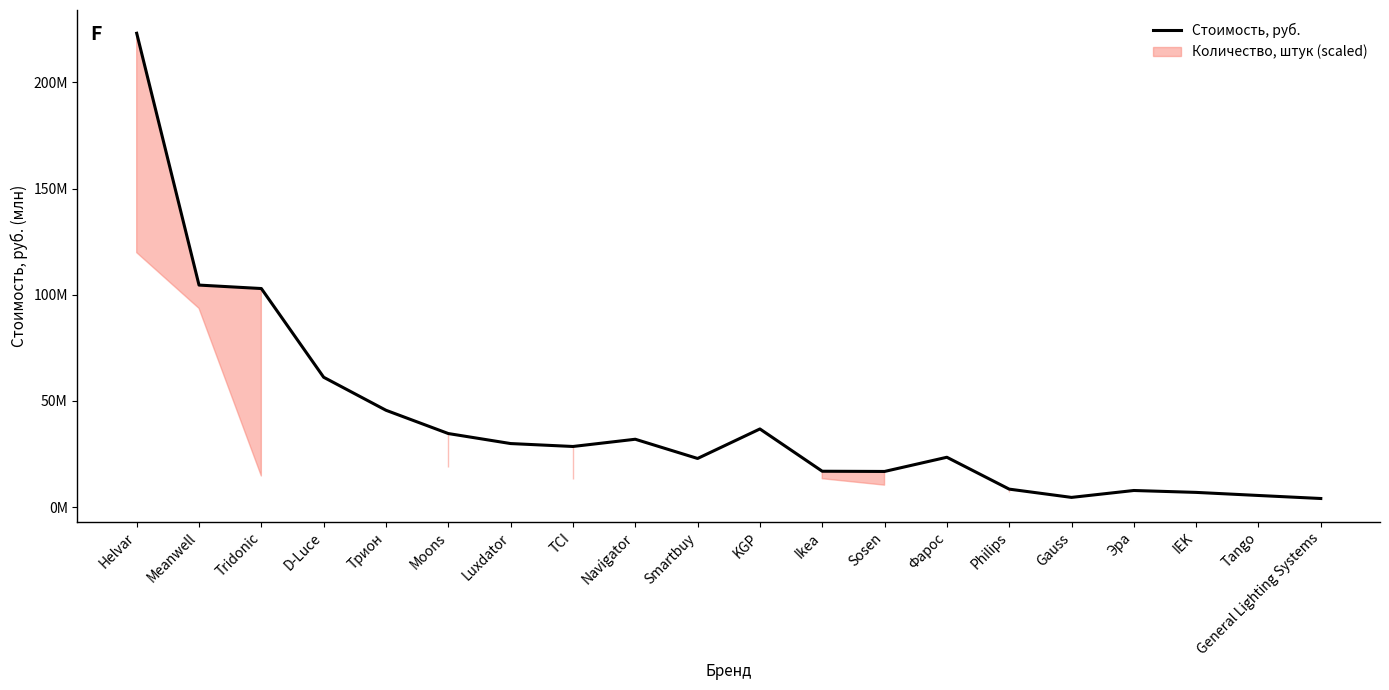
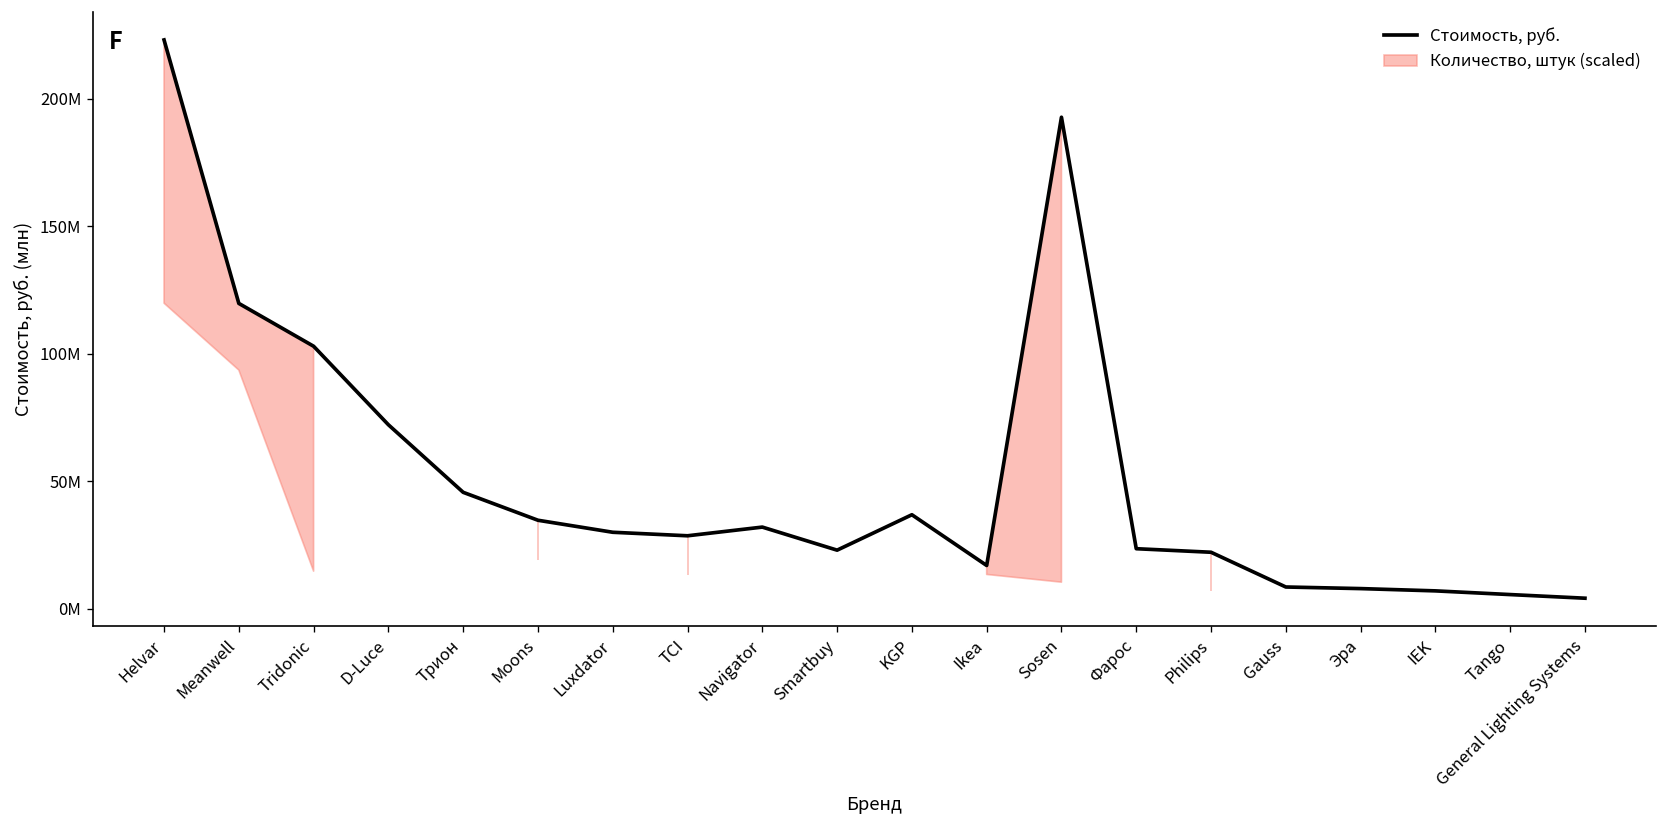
  {
    "Helvar": 223000000,
-   "Meanwell": 105000000,
+   "Meanwell": 120000000,
    "Tridonic": 103000000,
-   "D-Luce": 61000000,
+   "D-Luce": 72000000,
    "Трион": 46000000,
    "Moons": 35000000,
    "Luxdator": 30000000,
    "TCI": 29000000,
    "Navigator": 32000000,
    "Smartbuy": 23000000,
    "KGP": 37000000,
    "Ikea": 17000000,
-   "Sosen": 17000000,
+   "Sosen": 193000000,
    "Фарос": 23000000,
-   "Philips": 8000000,
-   "Gauss": 5000000,
+   "Philips": 22000000,
+   "Gauss": 8000000,
    "Эра": 8000000,
    "IEK": 7000000,
    "Tango": 5000000,
    "General Lighting Systems": 4000000
  }
